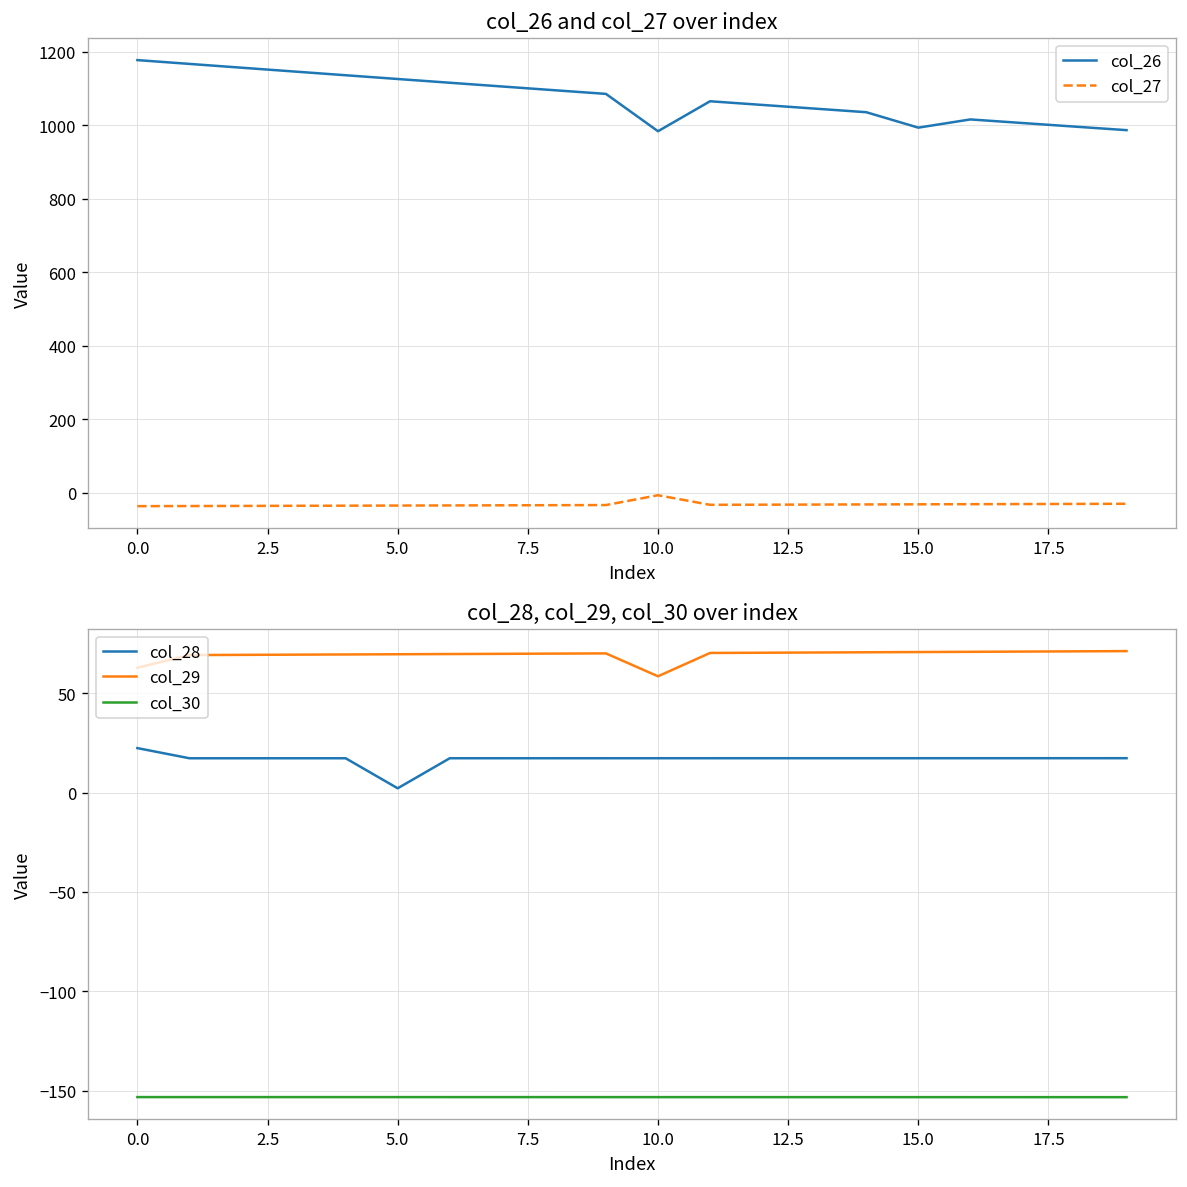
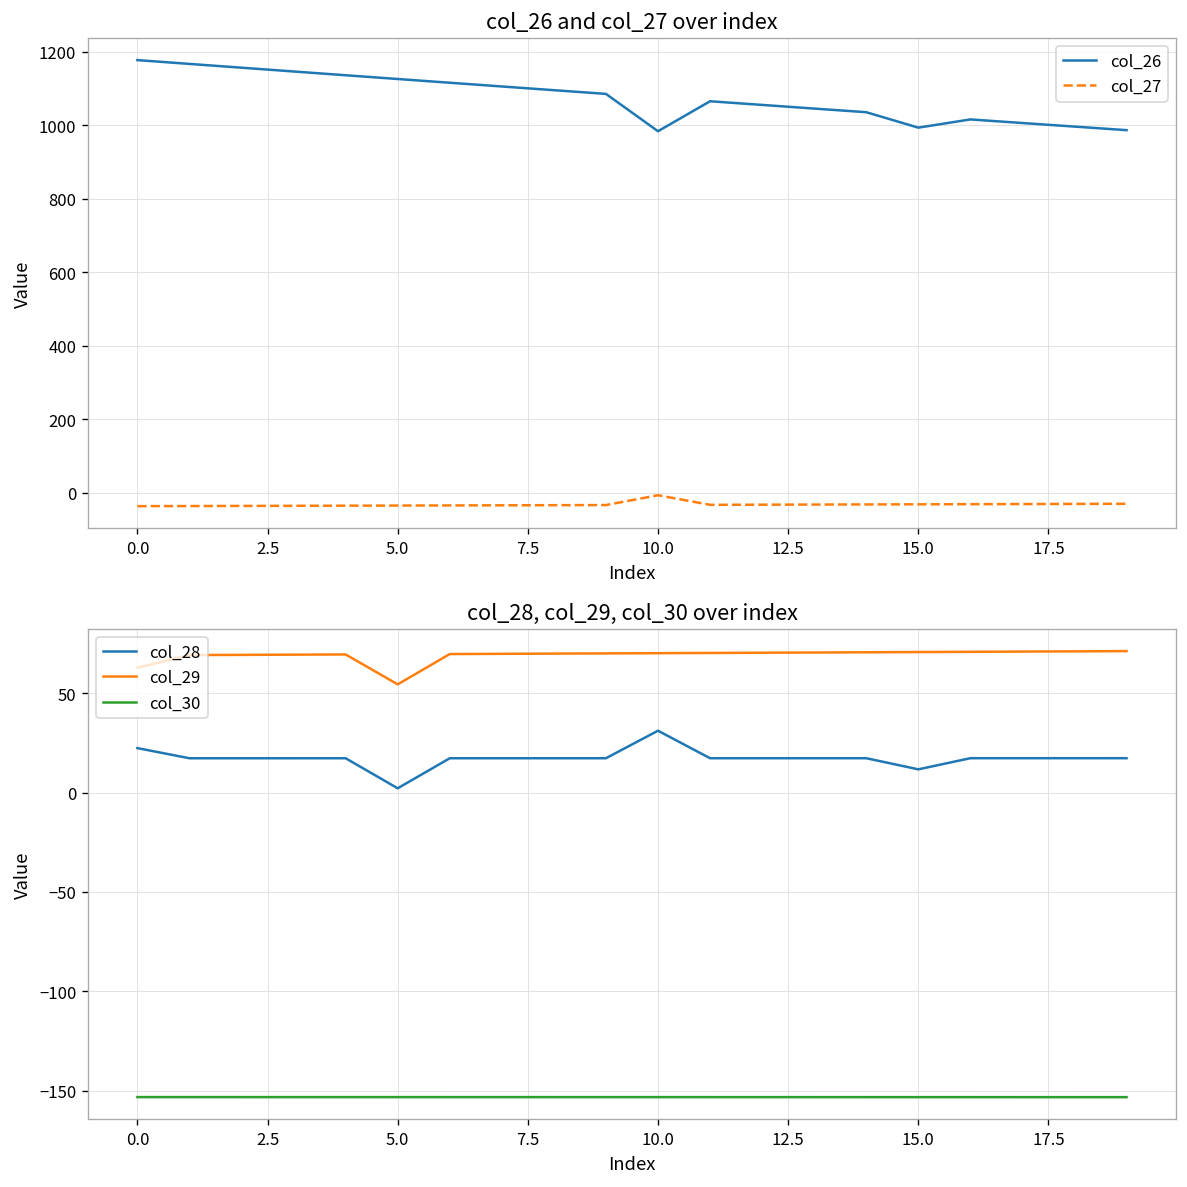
  {
    "col_26 and col_27 over index": {
      "col_26": {
        "0.0": 1180,
        "5.0": 1130,
        "10.0": 980,
        "15.0": 990
      },
      "col_27": {
        "0.0": -40,
        "5.0": -30,
        "10.0": -10,
        "15.0": -30
      }
    },
    "col_28, col_29, col_30 over index": {
      "col_28": {
        "0.0": 22,
        "5.0": 2,
-       "10.0": 17,
-       "15.0": 17
+       "10.0": 31,
+       "15.0": 12
      },
      "col_29": {
-       "5.0": 70,
-       "10.0": 59,
+       "5.0": 55,
+       "10.0": 70,
        "15.0": 71
      },
      "col_30": {
        "0.0": -153,
        "5.0": -153,
        "10.0": -153,
        "15.0": -153
      }
    }
  }
